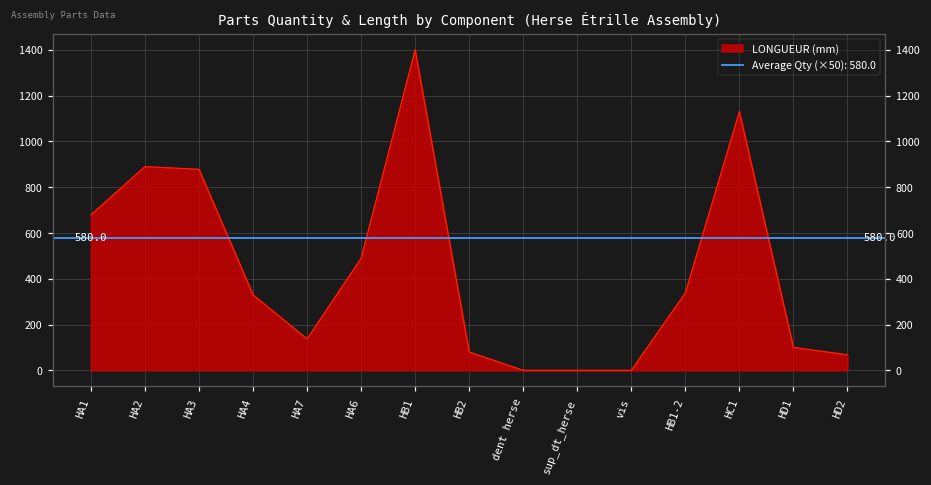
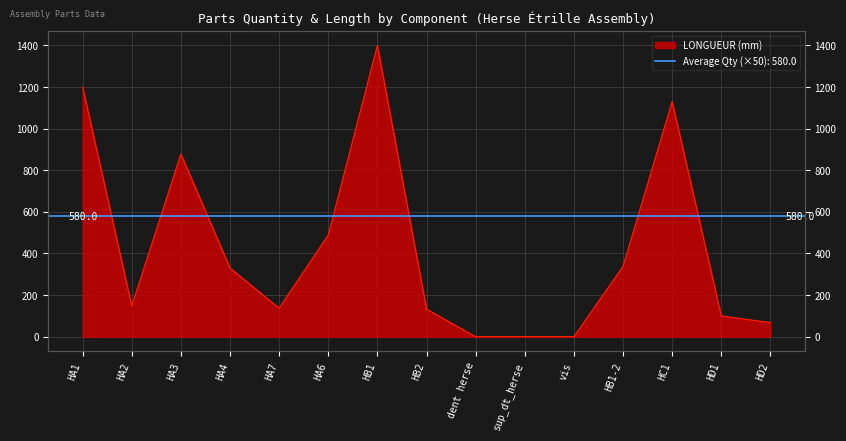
  {
-   "HA1": 680,
-   "HA2": 890,
+   "HA1": 1200,
+   "HA2": 150,
    "HA3": 880,
    "HA4": 330,
    "HA7": 140,
    "HA6": 490,
    "HB1": 1400,
-   "HB2": 80,
+   "HB2": 130,
    "dent herse": 0,
    "sup_dt_herse": 0,
    "vis": 0,
    "HB1-2": 340,
    "HC1": 1130,
    "HD1": 100,
    "HD2": 70
  }
